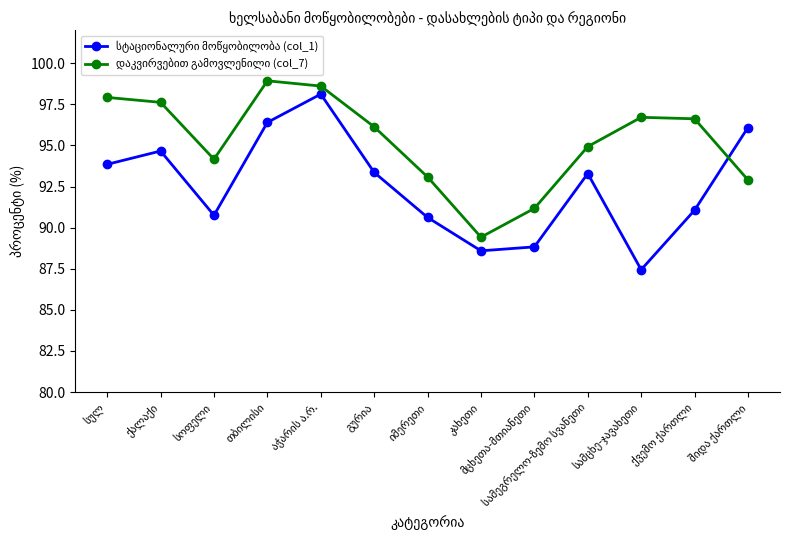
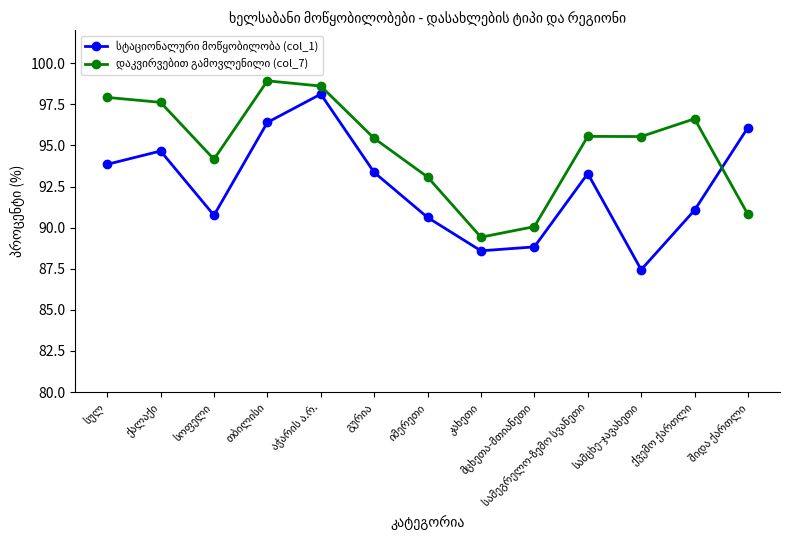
  {
    "სტაციონალური მოწყობილობა (col_1)": {
      "სულ": 93.9,
      "ქალაქი": 94.7,
      "სოფელი": 90.8,
      "თბილისი": 96.4,
      "აჭარის ა.რ.": 98.1,
      "გურია": 93.4,
      "იმერეთი": 90.6,
      "კახეთი": 88.6,
      "მცხეთა-მთიანეთი": 88.8,
      "სამეგრელო-ზემო სვანეთი": 93.3,
      "სამცხე-ჯავახეთი": 87.4,
      "ქვემო ქართლი": 91.1,
      "შიდა ქართლი": 96.1
    },
    "დაკვირვებით გამოვლენილი (col_7)": {
      "სულ": 97.9,
      "ქალაქი": 97.6,
      "სოფელი": 94.2,
      "თბილისი": 98.9,
      "აჭარის ა.რ.": 98.6,
-     "გურია": 96.1,
+     "გურია": 95.4,
      "იმერეთი": 93.1,
      "კახეთი": 89.4,
-     "მცხეთა-მთიანეთი": 91.2,
-     "სამეგრელო-ზემო სვანეთი": 94.9,
-     "სამცხე-ჯავახეთი": 96.7,
+     "მცხეთა-მთიანეთი": 90.1,
+     "სამეგრელო-ზემო სვანეთი": 95.6,
+     "სამცხე-ჯავახეთი": 95.5,
      "ქვემო ქართლი": 96.6,
-     "შიდა ქართლი": 92.9
+     "შიდა ქართლი": 90.8
    }
  }
